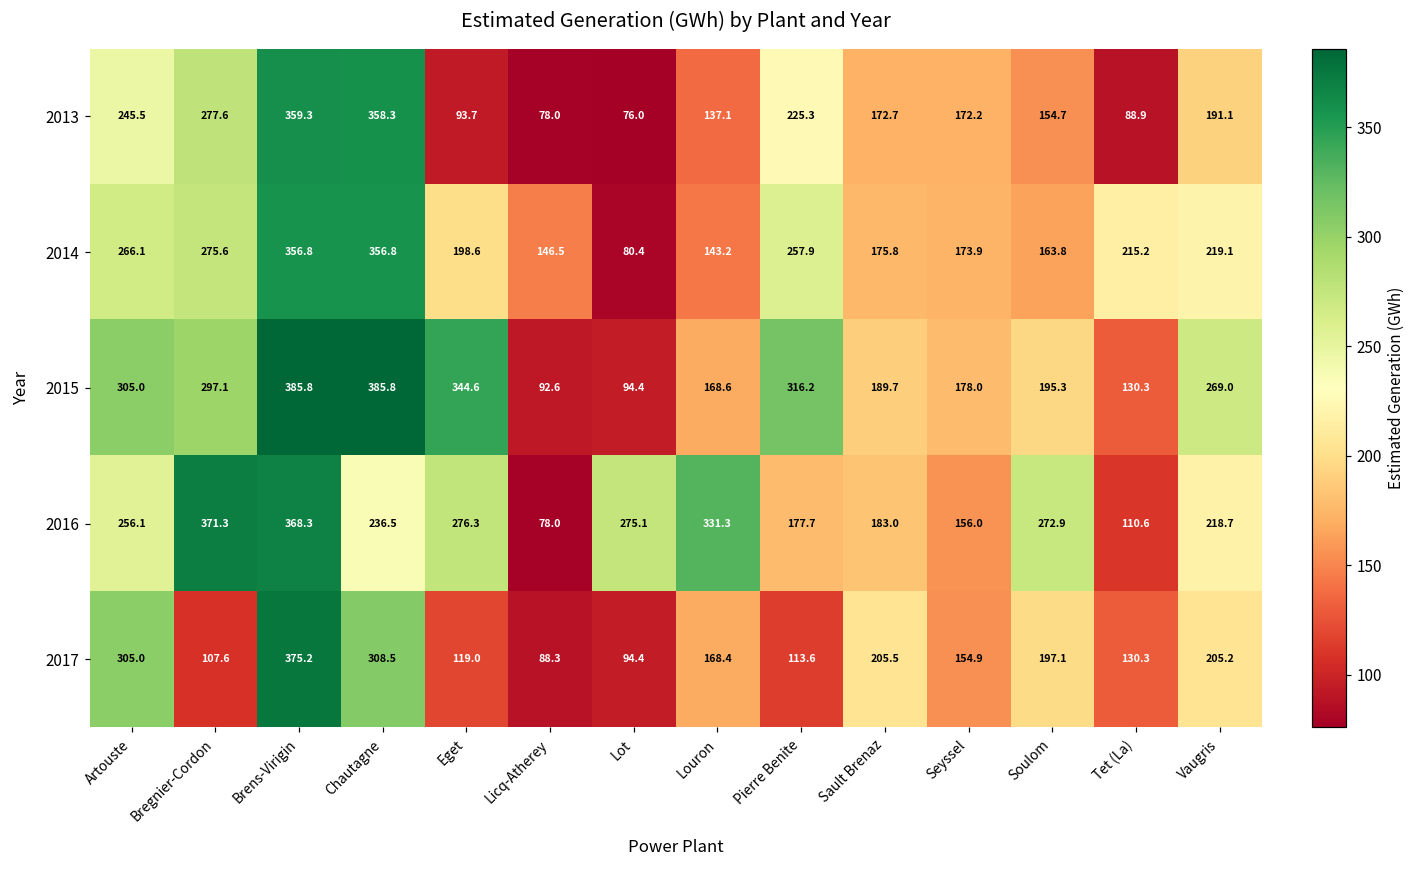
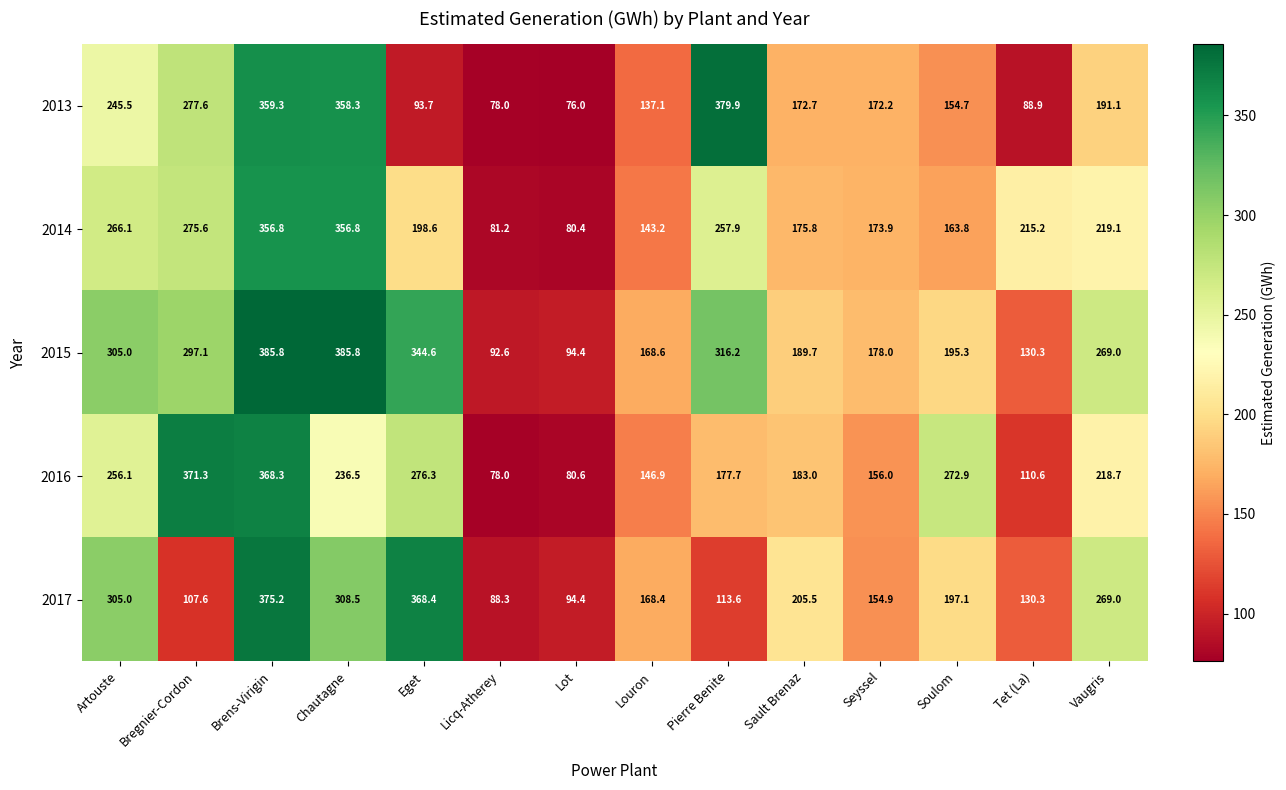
  {
    "2013": {
      "Artouste": 245.5,
      "Bregnier-Cordon": 277.6,
      "Brens-Virigin": 359.3,
      "Chautagne": 358.3,
      "Eget": 93.7,
      "Licq-Atherey": 78.0,
      "Lot": 76.0,
      "Louron": 137.1,
-     "Pierre Benite": 225.3,
+     "Pierre Benite": 379.9,
      "Sault Brenaz": 172.7,
      "Seyssel": 172.2,
      "Soulom": 154.7,
      "Tet (La)": 88.9,
      "Vaugris": 191.1
    },
    "2014": {
      "Artouste": 266.1,
      "Bregnier-Cordon": 275.6,
      "Brens-Virigin": 356.8,
      "Chautagne": 356.8,
      "Eget": 198.6,
-     "Licq-Atherey": 146.5,
+     "Licq-Atherey": 81.2,
      "Lot": 80.4,
      "Louron": 143.2,
      "Pierre Benite": 257.9,
      "Sault Brenaz": 175.8,
      "Seyssel": 173.9,
      "Soulom": 163.8,
      "Tet (La)": 215.2,
      "Vaugris": 219.1
    },
    "2015": {
      "Artouste": 305.0,
      "Bregnier-Cordon": 297.1,
      "Brens-Virigin": 385.8,
      "Chautagne": 385.8,
      "Eget": 344.6,
      "Licq-Atherey": 92.6,
      "Lot": 94.4,
      "Louron": 168.6,
      "Pierre Benite": 316.2,
      "Sault Brenaz": 189.7,
      "Seyssel": 178.0,
      "Soulom": 195.3,
      "Tet (La)": 130.3,
      "Vaugris": 269.0
    },
    "2016": {
      "Artouste": 256.1,
      "Bregnier-Cordon": 371.3,
      "Brens-Virigin": 368.3,
      "Chautagne": 236.5,
      "Eget": 276.3,
      "Licq-Atherey": 78.0,
-     "Lot": 275.1,
-     "Louron": 331.3,
+     "Lot": 80.6,
+     "Louron": 146.9,
      "Pierre Benite": 177.7,
      "Sault Brenaz": 183.0,
      "Seyssel": 156.0,
      "Soulom": 272.9,
      "Tet (La)": 110.6,
      "Vaugris": 218.7
    },
    "2017": {
      "Artouste": 305.0,
      "Bregnier-Cordon": 107.6,
      "Brens-Virigin": 375.2,
      "Chautagne": 308.5,
-     "Eget": 119.0,
+     "Eget": 368.4,
      "Licq-Atherey": 88.3,
      "Lot": 94.4,
      "Louron": 168.4,
      "Pierre Benite": 113.6,
      "Sault Brenaz": 205.5,
      "Seyssel": 154.9,
      "Soulom": 197.1,
      "Tet (La)": 130.3,
-     "Vaugris": 205.2
+     "Vaugris": 269.0
    }
  }
